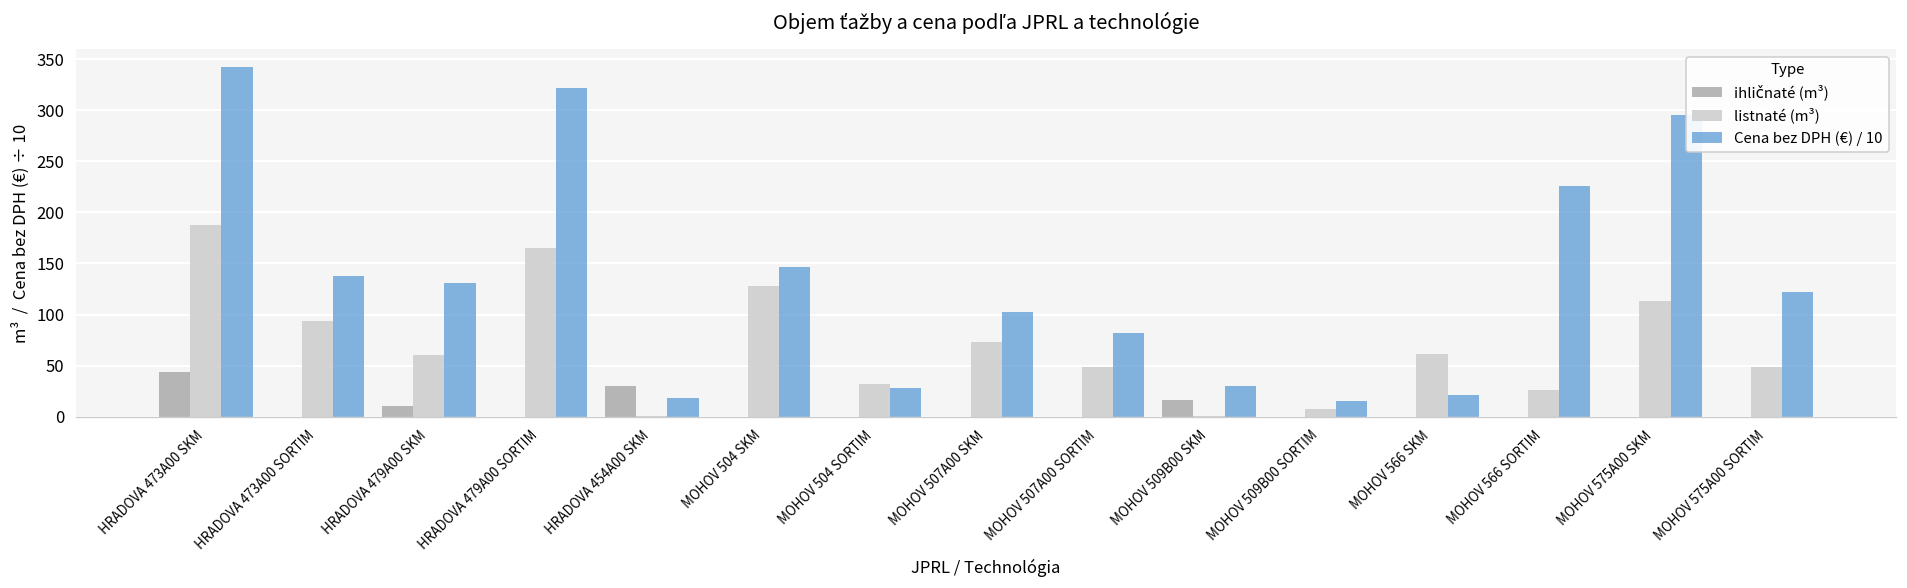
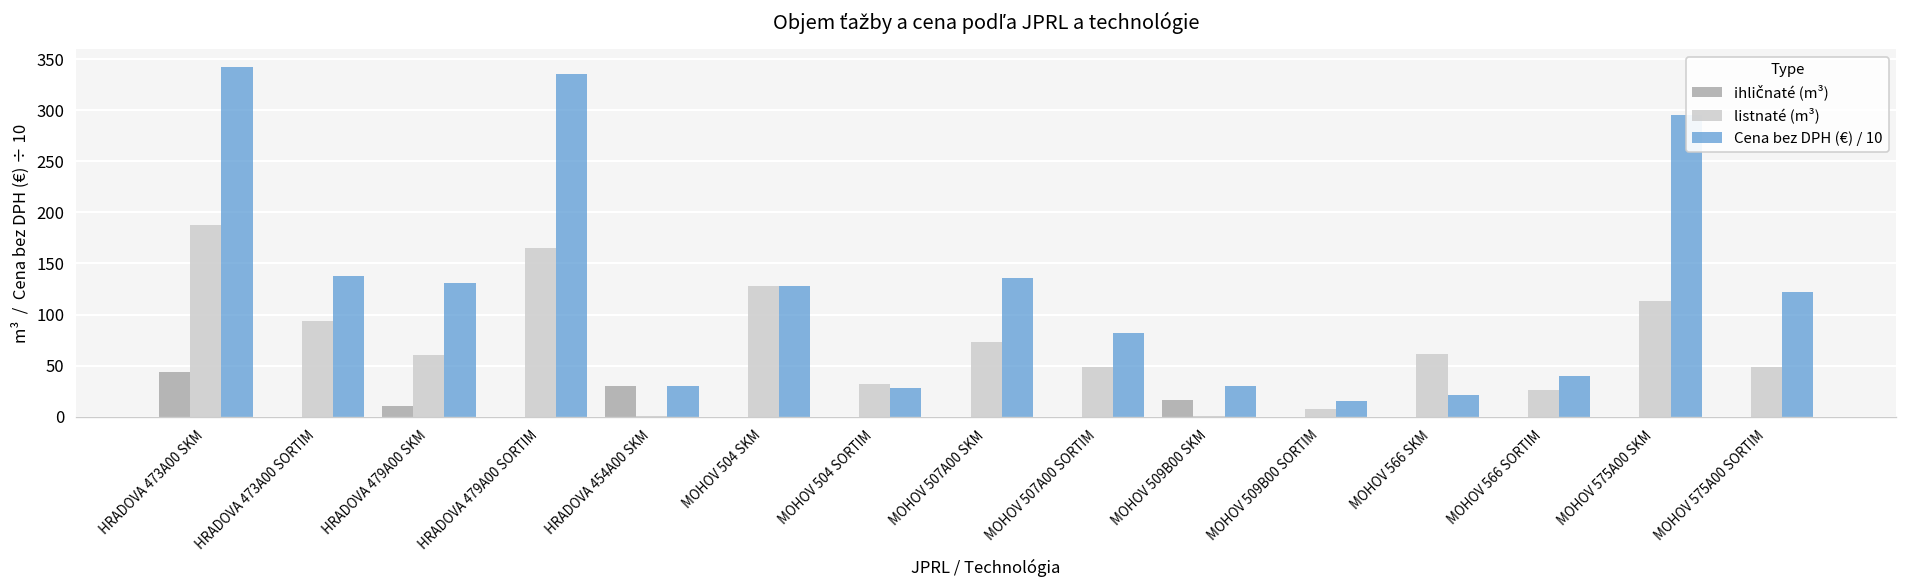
  {
    "Cena bez DPH (€) / 10": {
      "HRADOVA 473A00 SKM": 340,
      "HRADOVA 473A00 SORTIM": 140,
      "HRADOVA 479A00 SKM": 130,
-     "HRADOVA 479A00 SORTIM": 320,
-     "HRADOVA 454A00 SKM": 20,
-     "MOHOV 504 SKM": 150,
+     "HRADOVA 479A00 SORTIM": 340,
+     "HRADOVA 454A00 SKM": 30,
+     "MOHOV 504 SKM": 130,
      "MOHOV 504 SORTIM": 30,
-     "MOHOV 507A00 SKM": 100,
+     "MOHOV 507A00 SKM": 140,
      "MOHOV 507A00 SORTIM": 80,
      "MOHOV 509B00 SKM": 30,
      "MOHOV 509B00 SORTIM": 20,
      "MOHOV 566 SKM": 20,
-     "MOHOV 566 SORTIM": 230,
+     "MOHOV 566 SORTIM": 40,
      "MOHOV 575A00 SORTIM": 120
    }
  }
